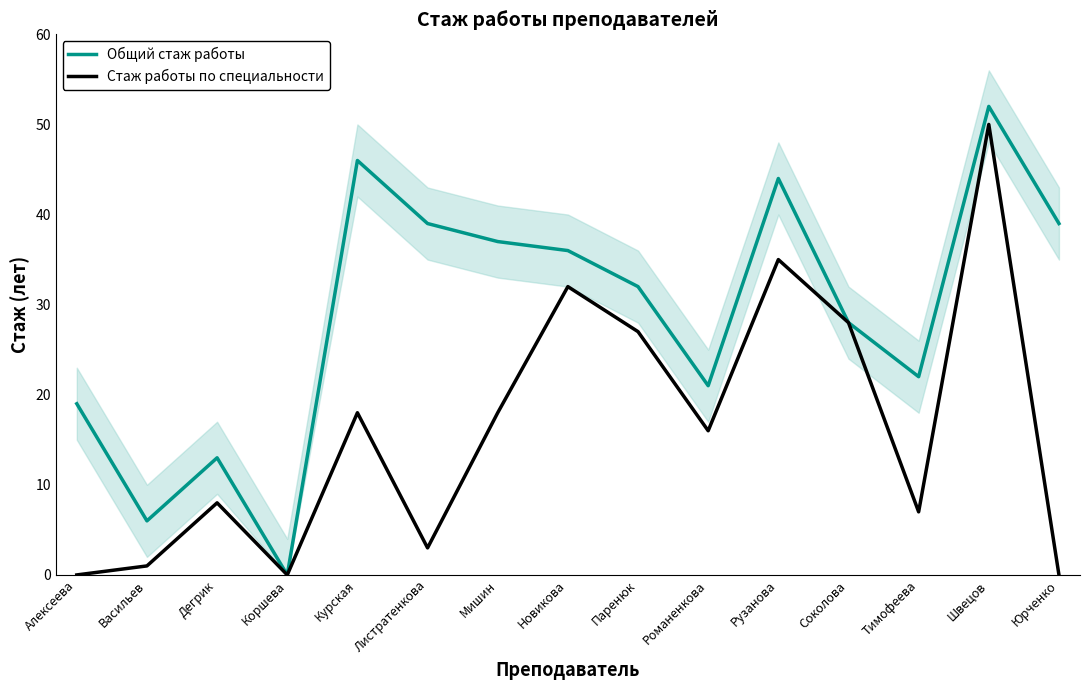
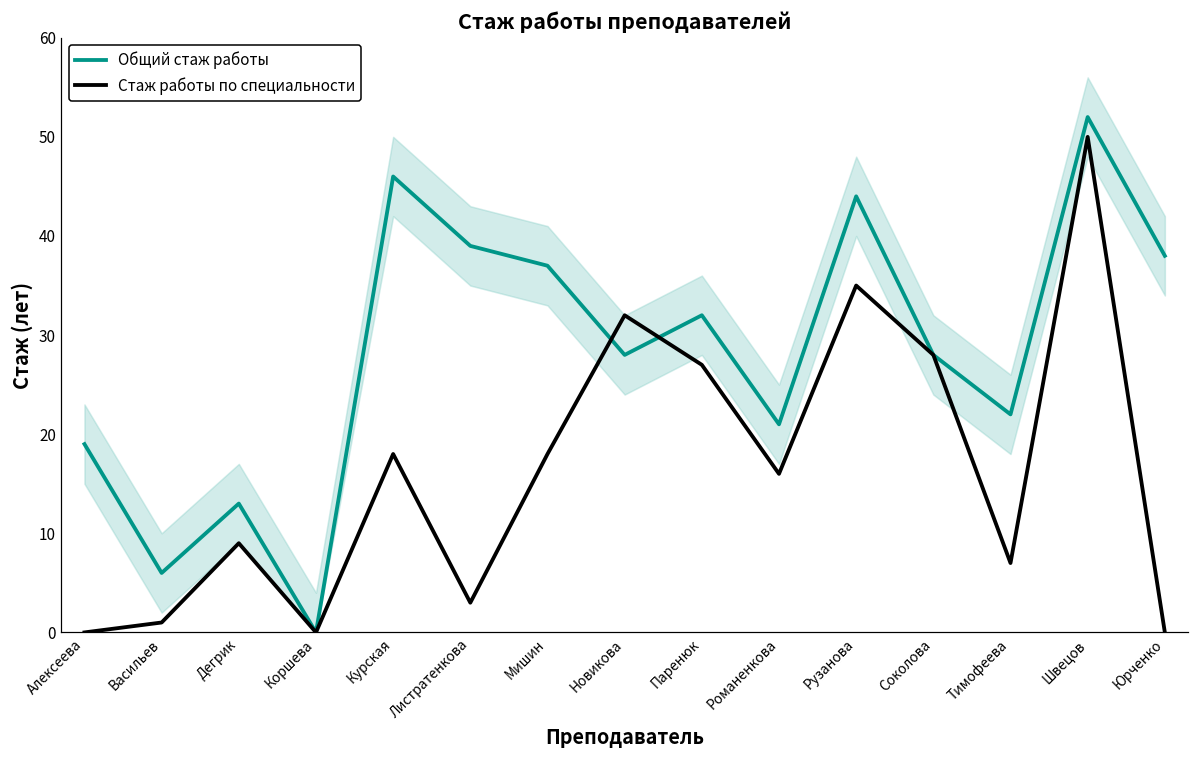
  {
    "Общий стаж работы": {
      "Алексеева": 19,
      "Васильев": 6,
      "Дегрик": 13,
      "Курская": 46,
      "Листратенкова": 39,
      "Мишин": 37,
-     "Новикова": 36,
+     "Новикова": 28,
      "Паренюк": 32,
      "Романенкова": 21,
      "Рузанова": 44,
      "Тимофеева": 22,
      "Швецов": 52,
-     "Юрченко": 39
+     "Юрченко": 38
    },
    "Стаж работы по специальности": {
      "Алексеева": 0,
      "Васильев": 1,
-     "Дегрик": 8,
+     "Дегрик": 9,
      "Курская": 18,
      "Листратенкова": 3,
      "Мишин": 18,
      "Паренюк": 27,
      "Романенкова": 16,
      "Рузанова": 35,
      "Тимофеева": 7,
      "Швецов": 50,
      "Юрченко": 0
    }
  }
